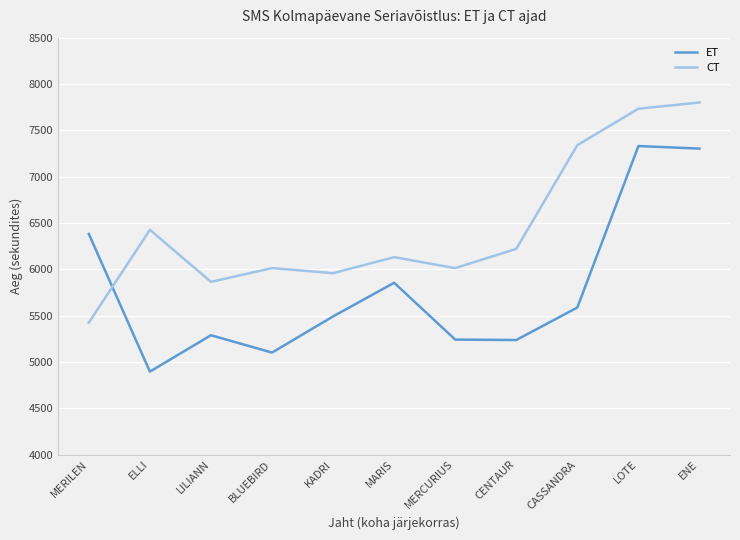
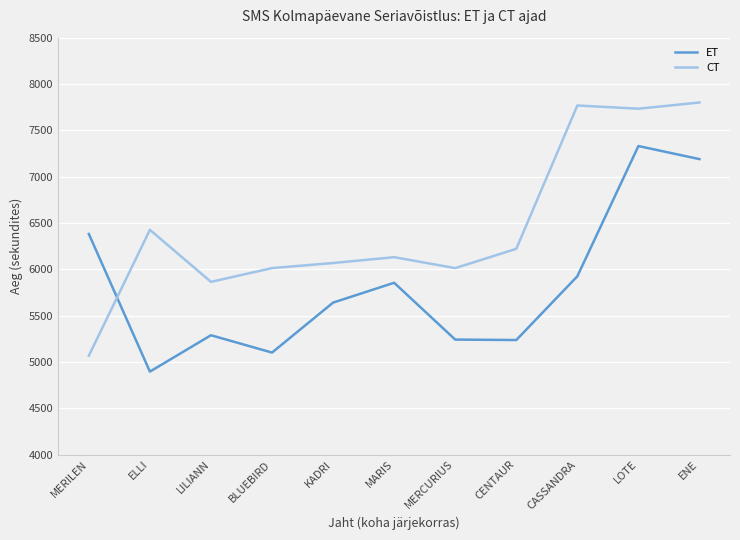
  {
    "ET": {
      "MERILEN": 6400,
      "ELLI": 4900,
      "LILIANN": 5300,
      "BLUEBIRD": 5100,
-     "KADRI": 5500,
+     "KADRI": 5600,
      "MARIS": 5900,
      "MERCURIUS": 5200,
      "CENTAUR": 5200,
-     "CASSANDRA": 5600,
+     "CASSANDRA": 5900,
      "LOTE": 7300,
-     "ENE": 7300
+     "ENE": 7200
    },
    "CT": {
-     "MERILEN": 5400,
+     "MERILEN": 5100,
      "ELLI": 6400,
      "LILIANN": 5900,
      "BLUEBIRD": 6000,
-     "KADRI": 6000,
+     "KADRI": 6100,
      "MARIS": 6100,
      "MERCURIUS": 6000,
      "CENTAUR": 6200,
-     "CASSANDRA": 7300,
+     "CASSANDRA": 7800,
      "LOTE": 7700,
      "ENE": 7800
    }
  }
